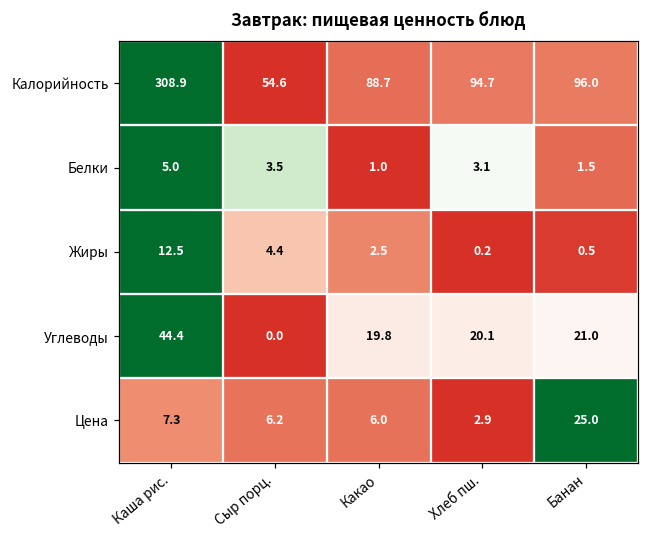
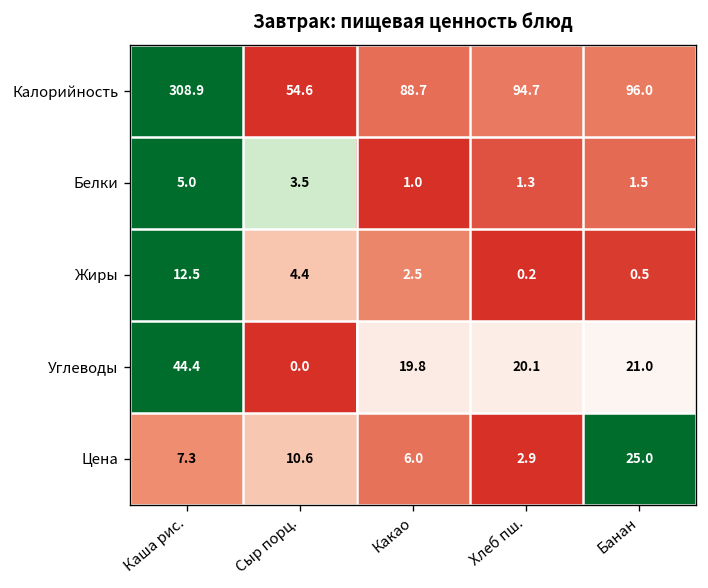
  {
    "Калорийность": {
      "Каша рис.": 308.9,
      "Сыр порц.": 54.6,
      "Какао": 88.7,
      "Хлеб пш.": 94.7,
      "Банан": 96.0
    },
    "Белки": {
      "Каша рис.": 5.0,
      "Сыр порц.": 3.5,
      "Какао": 1.0,
-     "Хлеб пш.": 3.1,
+     "Хлеб пш.": 1.3,
      "Банан": 1.5
    },
    "Жиры": {
      "Каша рис.": 12.5,
      "Сыр порц.": 4.4,
      "Какао": 2.5,
      "Хлеб пш.": 0.2,
      "Банан": 0.5
    },
    "Углеводы": {
      "Каша рис.": 44.4,
      "Сыр порц.": 0.0,
      "Какао": 19.8,
      "Хлеб пш.": 20.1,
      "Банан": 21.0
    },
    "Цена": {
      "Каша рис.": 7.3,
-     "Сыр порц.": 6.2,
+     "Сыр порц.": 10.6,
      "Какао": 6.0,
      "Хлеб пш.": 2.9,
      "Банан": 25.0
    }
  }
